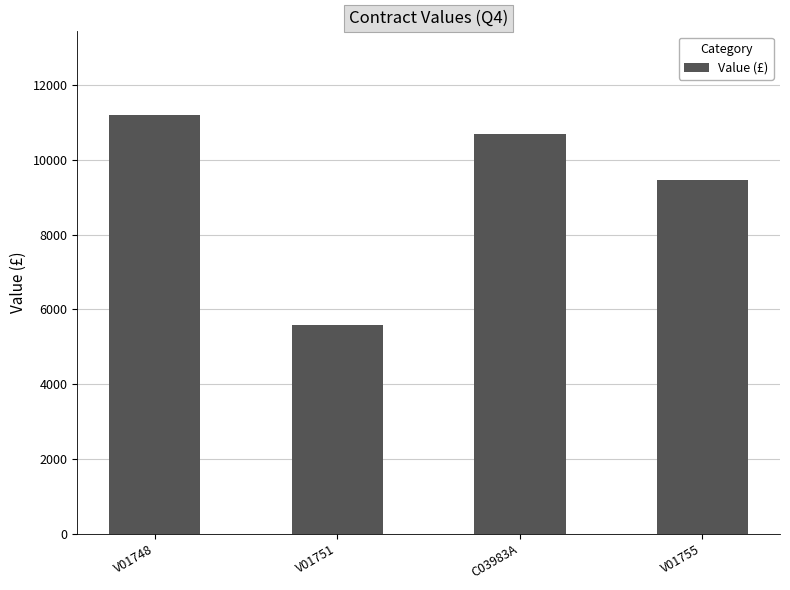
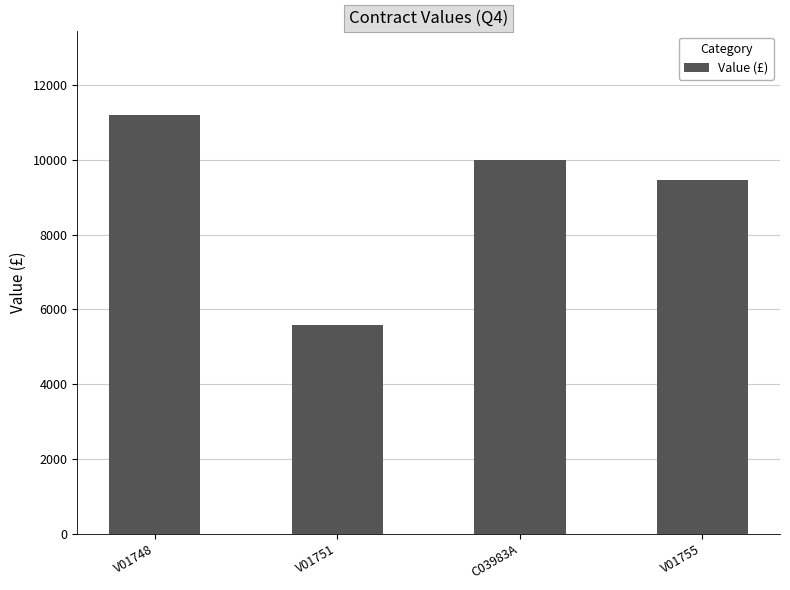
  {
    "V01748": 11200,
    "V01751": 5600,
-   "C03983A": 10700,
+   "C03983A": 10000,
    "V01755": 9500
  }
